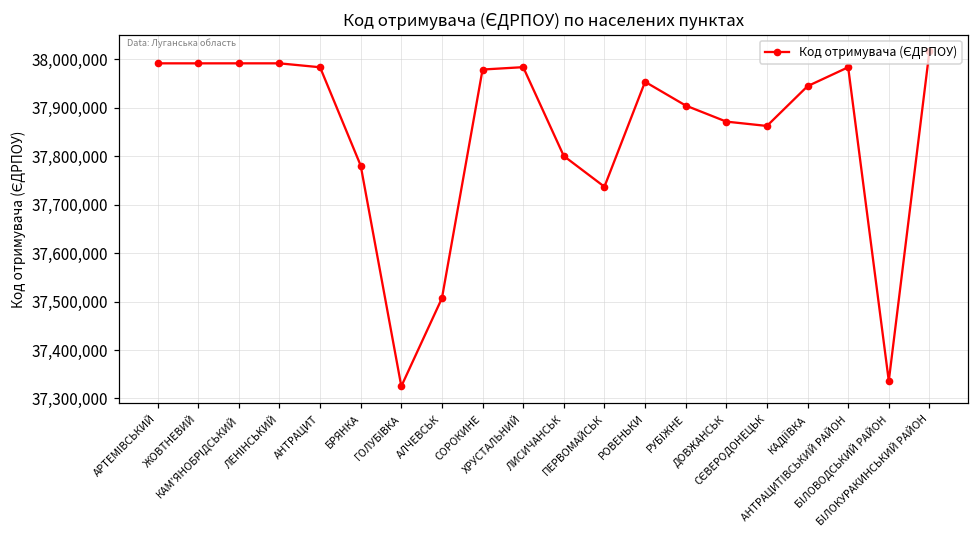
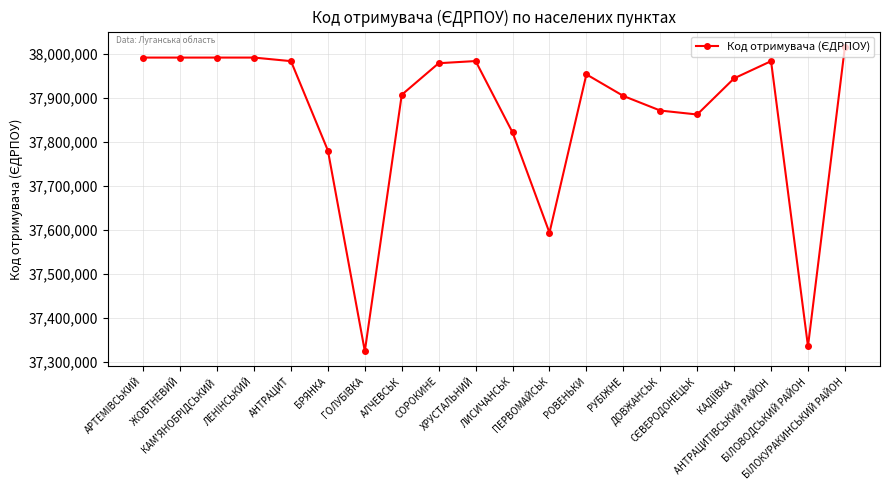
  {
    "АРТЕМIВСЬКИЙ": "37,990,000",
    "ЖОВТНЕВИЙ": "37,990,000",
    "КАМ'ЯНОБРIДСЬКИЙ": "37,990,000",
    "ЛЕНIНСЬКИЙ": "37,990,000",
    "АНТРАЦИТ": "37,980,000",
    "БРЯНКА": "37,780,000",
    "ГОЛУБІВКА": "37,330,000",
-   "АЛЧЕВСЬК": "37,510,000",
+   "АЛЧЕВСЬК": "37,910,000",
    "СОРОКИНЕ": "37,980,000",
    "ХРУСТАЛЬНИЙ": "37,980,000",
-   "ЛИСИЧАНСЬК": "37,800,000",
-   "ПЕРВОМАЙСЬК": "37,740,000",
+   "ЛИСИЧАНСЬК": "37,820,000",
+   "ПЕРВОМАЙСЬК": "37,590,000",
    "РОВЕНЬКИ": "37,950,000",
    "РУБIЖНЕ": "37,900,000",
    "ДОВЖАНСЬК": "37,870,000",
    "СЄВЕРОДОНЕЦЬК": "37,860,000",
    "КАДІЇВКА": "37,940,000",
    "АНТРАЦИТIВСЬКИЙ РАЙОН": "37,980,000",
    "БIЛОВОДСЬКИЙ РАЙОН": "37,340,000"
  }
